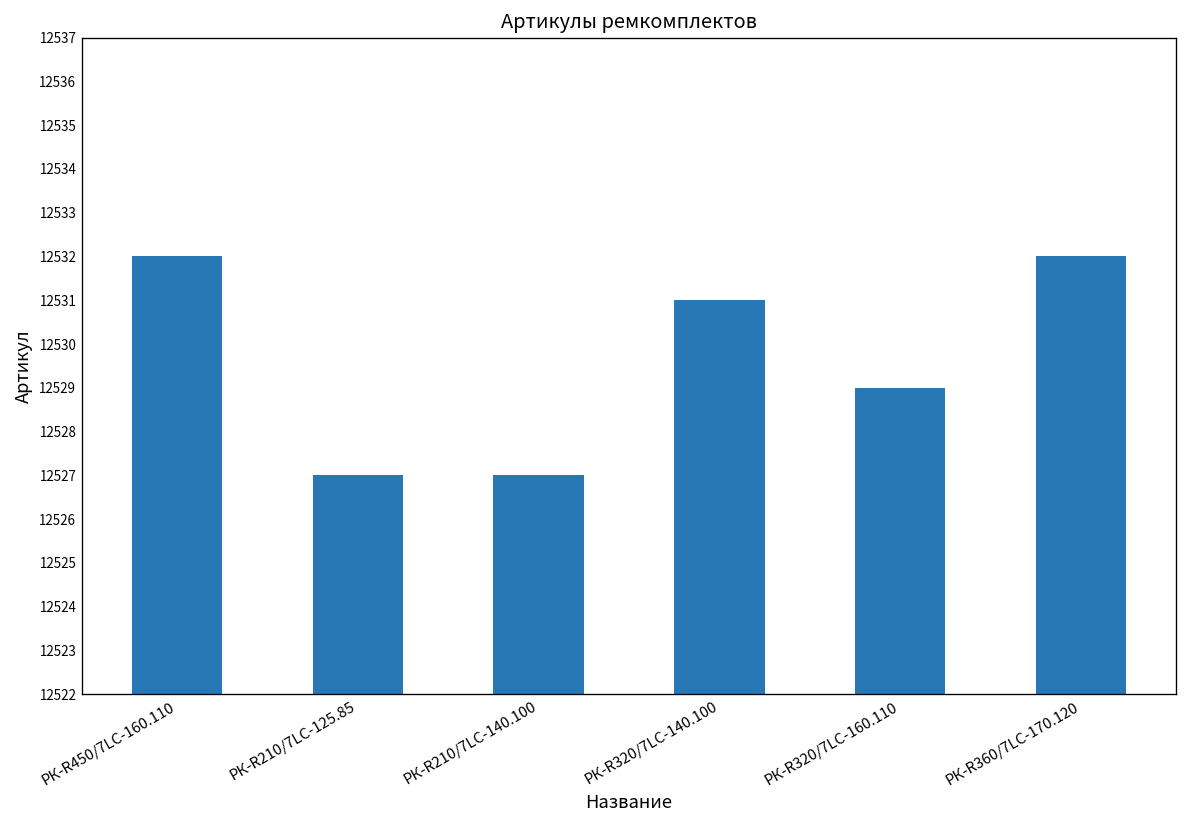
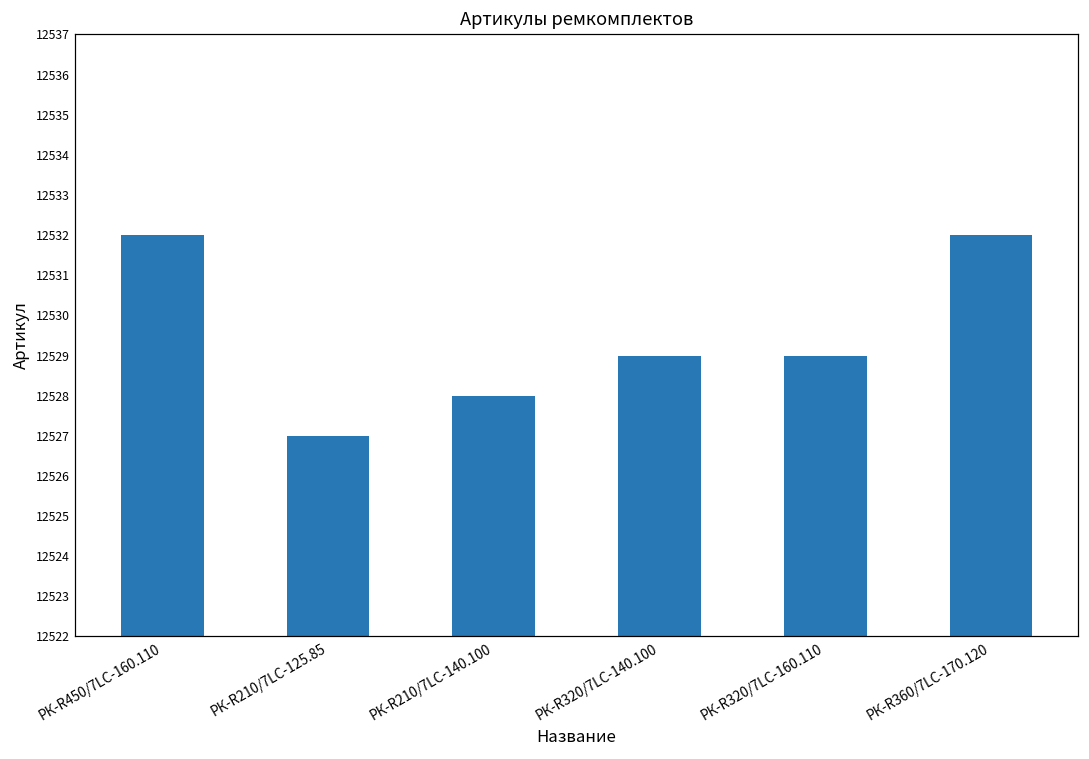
  {
    "РК-R450/7LC-160.110": 12532,
    "РК-R210/7LC-125.85": 12527,
-   "РК-R210/7LC-140.100": 12527,
-   "РК-R320/7LC-140.100": 12531,
+   "РК-R210/7LC-140.100": 12528,
+   "РК-R320/7LC-140.100": 12529,
    "РК-R320/7LC-160.110": 12529,
    "РК-R360/7LC-170.120": 12532
  }
